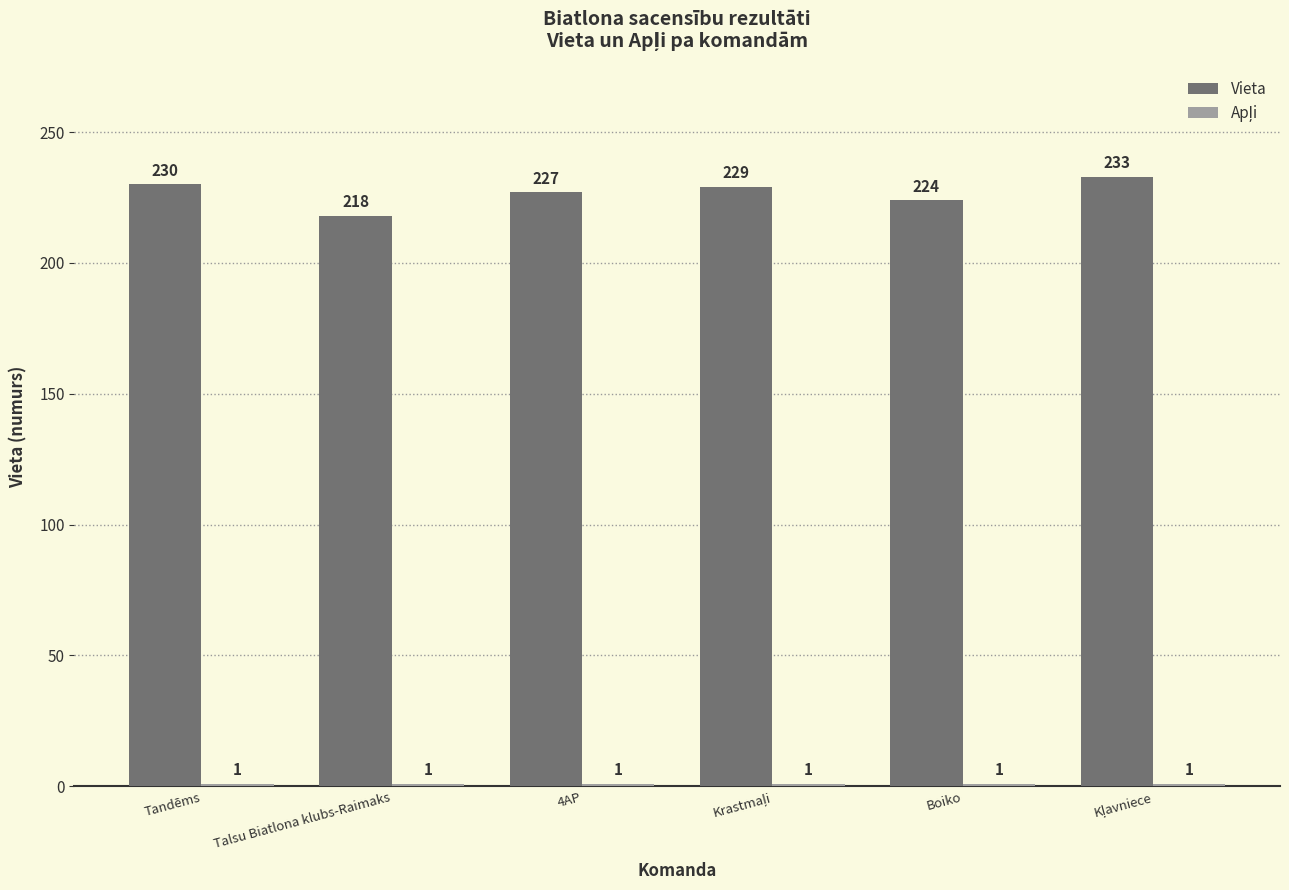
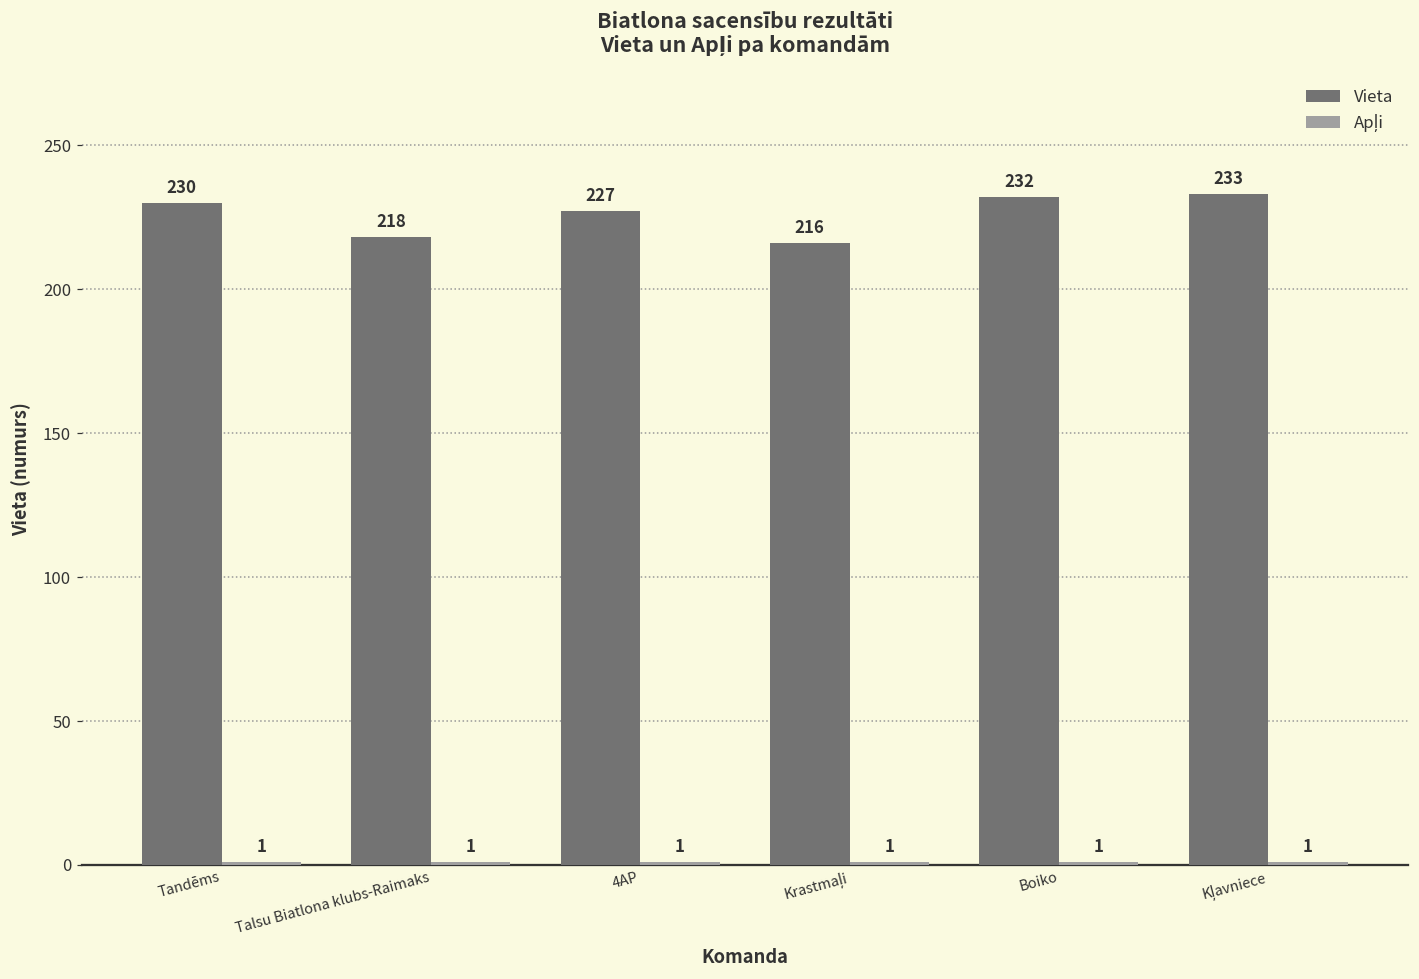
  {
    "Vieta": {
      "Tandēms": 230,
      "Talsu Biatlona klubs-Raimaks": 218,
      "4AP": 227,
-     "Krastmaļi": 229,
-     "Boiko": 224,
+     "Krastmaļi": 216,
+     "Boiko": 232,
      "Kļavniece": 233
    },
    "Apļi": {
      "Tandēms": 1,
      "Talsu Biatlona klubs-Raimaks": 1,
      "4AP": 1,
      "Krastmaļi": 1,
      "Boiko": 1,
      "Kļavniece": 1
    }
  }
